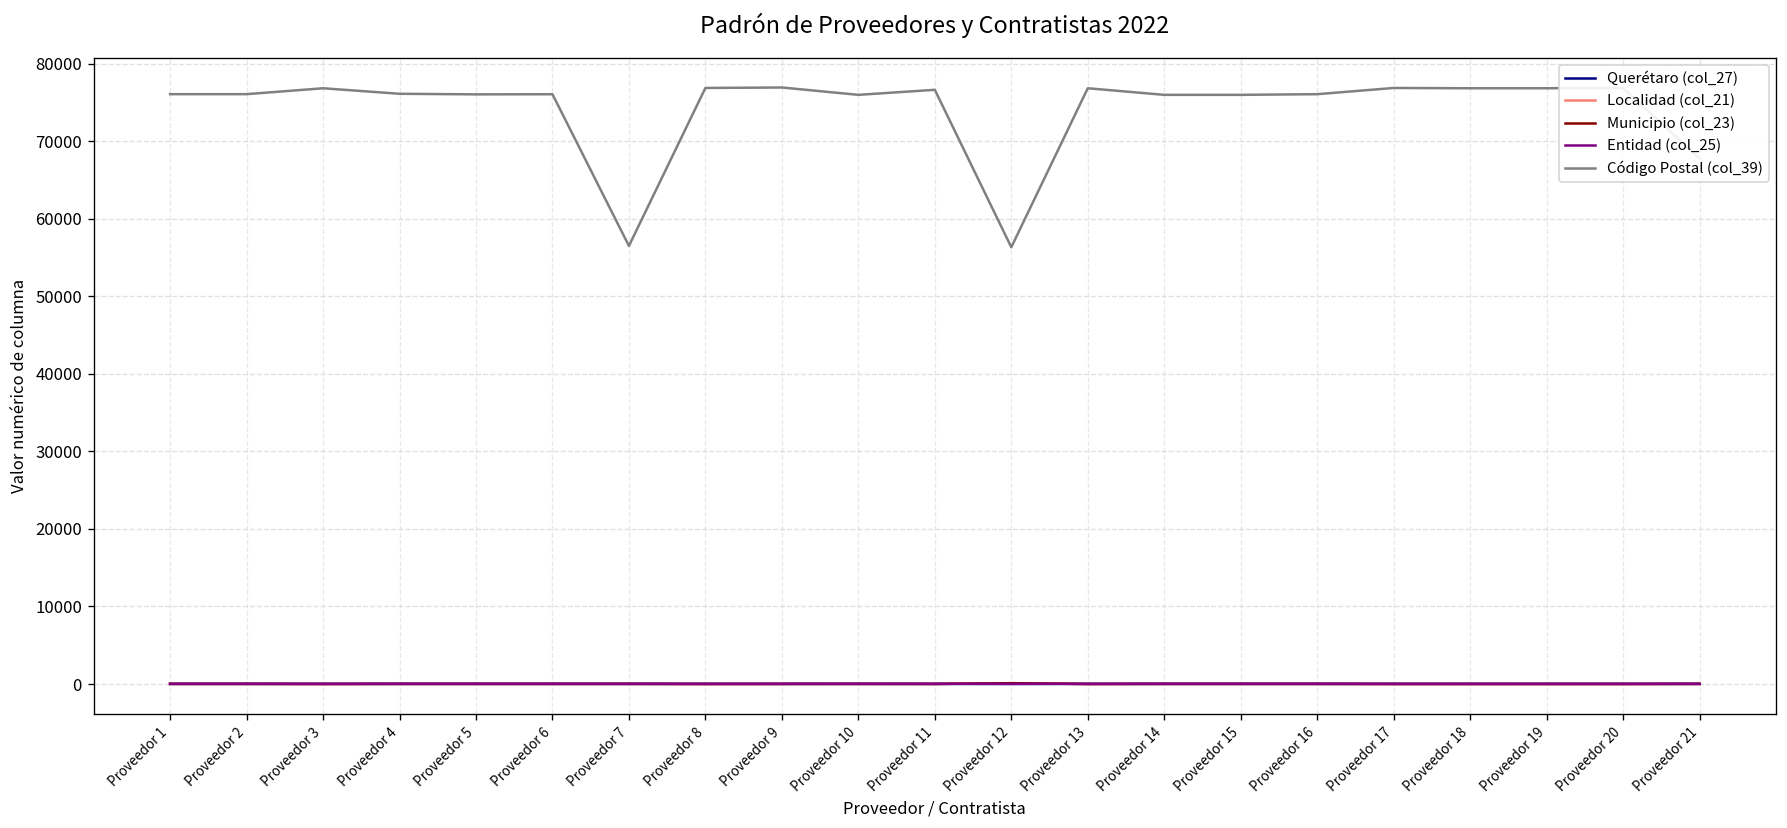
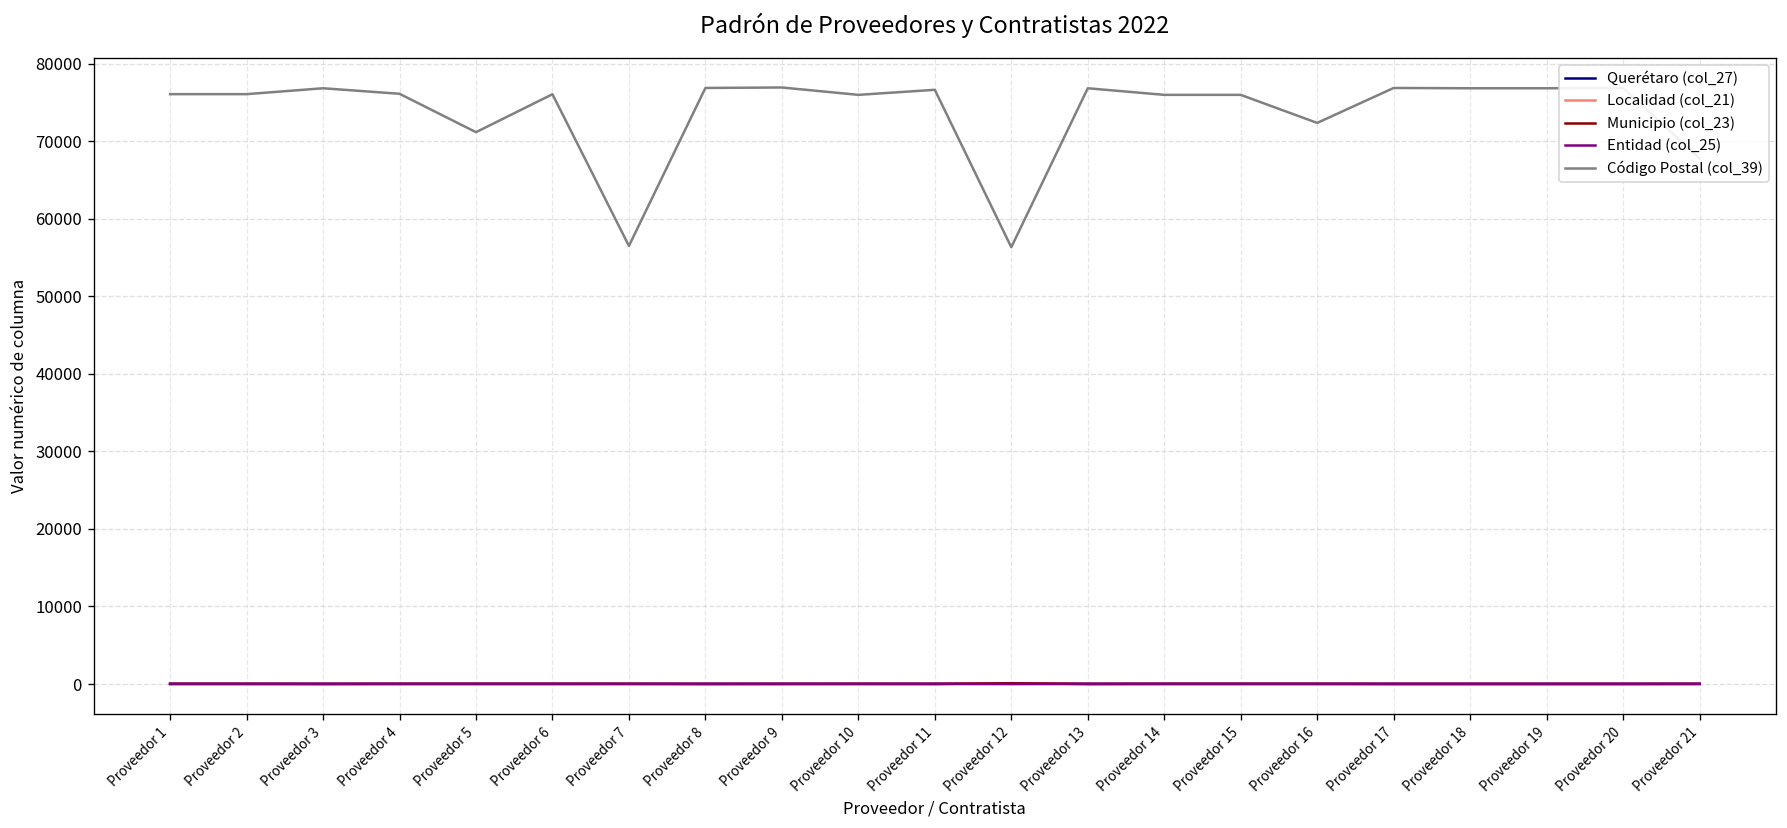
  {
    "Código Postal (col_39)": {
      "Proveedor 1": 76000,
      "Proveedor 2": 76000,
      "Proveedor 3": 77000,
      "Proveedor 4": 76000,
-     "Proveedor 5": 76000,
+     "Proveedor 5": 71000,
      "Proveedor 6": 76000,
      "Proveedor 7": 57000,
      "Proveedor 8": 77000,
      "Proveedor 9": 77000,
      "Proveedor 10": 76000,
      "Proveedor 11": 77000,
      "Proveedor 12": 56000,
      "Proveedor 13": 77000,
      "Proveedor 14": 76000,
      "Proveedor 15": 76000,
-     "Proveedor 16": 76000,
+     "Proveedor 16": 72000,
      "Proveedor 17": 77000,
      "Proveedor 18": 77000,
      "Proveedor 19": 77000
    }
  }
